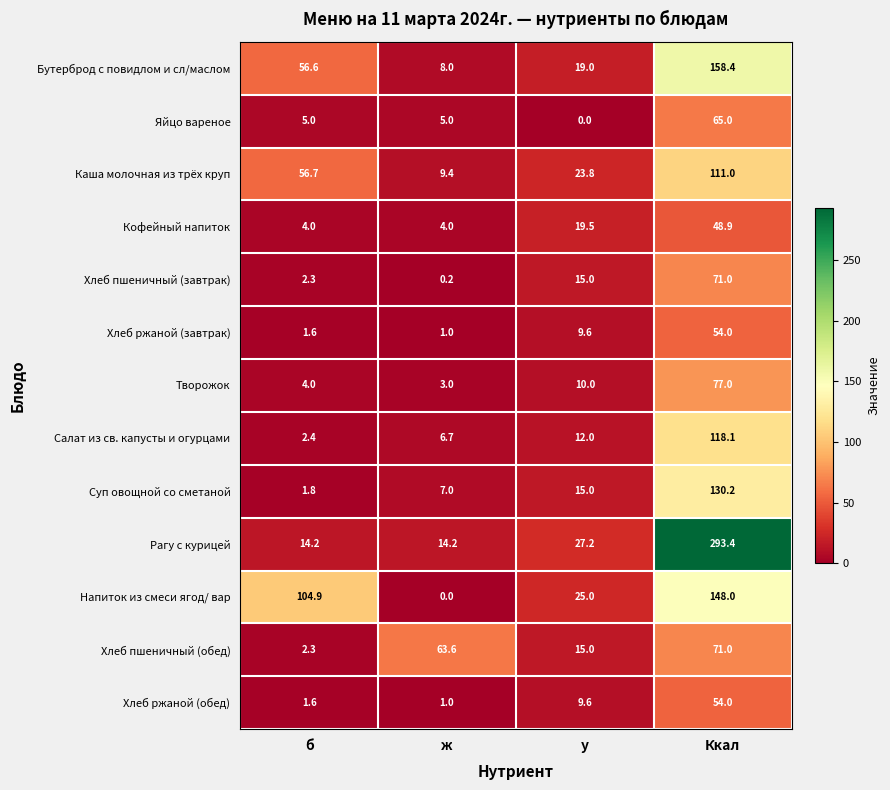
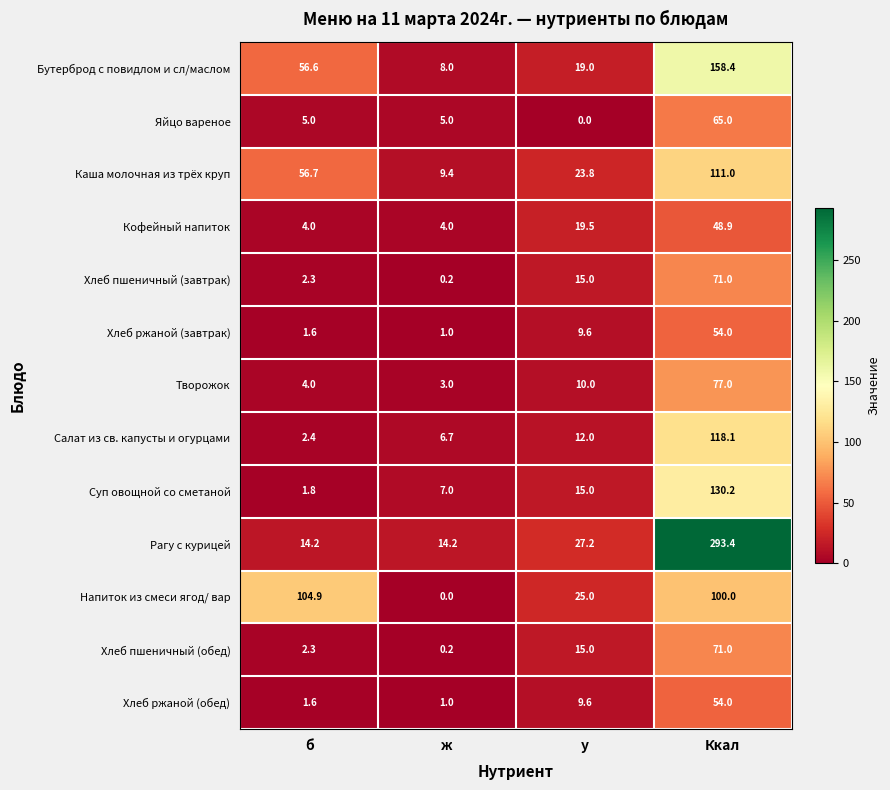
  {
    "Бутерброд с повидлом и сл/маслом": {
      "б": 56.6,
      "ж": 8.0,
      "у": 19.0,
      "Ккал": 158.4
    },
    "Яйцо вареное": {
      "б": 5.0,
      "ж": 5.0,
      "у": 0.0,
      "Ккал": 65.0
    },
    "Каша молочная из трёх круп": {
      "б": 56.7,
      "ж": 9.4,
      "у": 23.8,
      "Ккал": 111.0
    },
    "Кофейный напиток": {
      "б": 4.0,
      "ж": 4.0,
      "у": 19.5,
      "Ккал": 48.9
    },
    "Хлеб пшеничный (завтрак)": {
      "б": 2.3,
      "ж": 0.2,
      "у": 15.0,
      "Ккал": 71.0
    },
    "Хлеб ржаной (завтрак)": {
      "б": 1.6,
      "ж": 1.0,
      "у": 9.6,
      "Ккал": 54.0
    },
    "Творожок": {
      "б": 4.0,
      "ж": 3.0,
      "у": 10.0,
      "Ккал": 77.0
    },
    "Салат из св. капусты и огурцами": {
      "б": 2.4,
      "ж": 6.7,
      "у": 12.0,
      "Ккал": 118.1
    },
    "Суп овощной со сметаной": {
      "б": 1.8,
      "ж": 7.0,
      "у": 15.0,
      "Ккал": 130.2
    },
    "Рагу с курицей": {
      "б": 14.2,
      "ж": 14.2,
      "у": 27.2,
      "Ккал": 293.4
    },
    "Напиток из смеси ягод/ вар": {
      "б": 104.9,
      "ж": 0.0,
      "у": 25.0,
-     "Ккал": 148.0
+     "Ккал": 100.0
    },
    "Хлеб пшеничный (обед)": {
      "б": 2.3,
-     "ж": 63.6,
+     "ж": 0.2,
      "у": 15.0,
      "Ккал": 71.0
    },
    "Хлеб ржаной (обед)": {
      "б": 1.6,
      "ж": 1.0,
      "у": 9.6,
      "Ккал": 54.0
    }
  }
